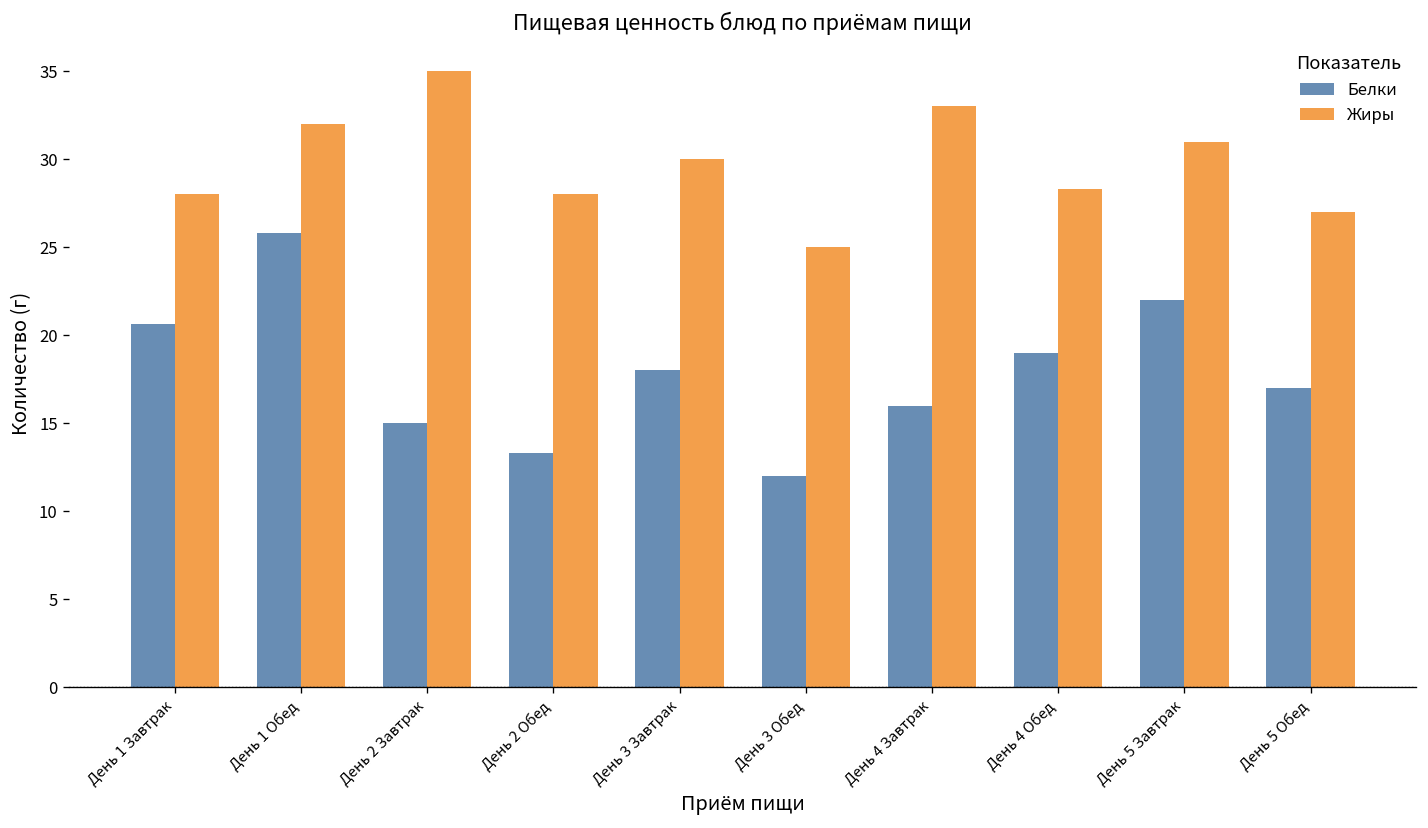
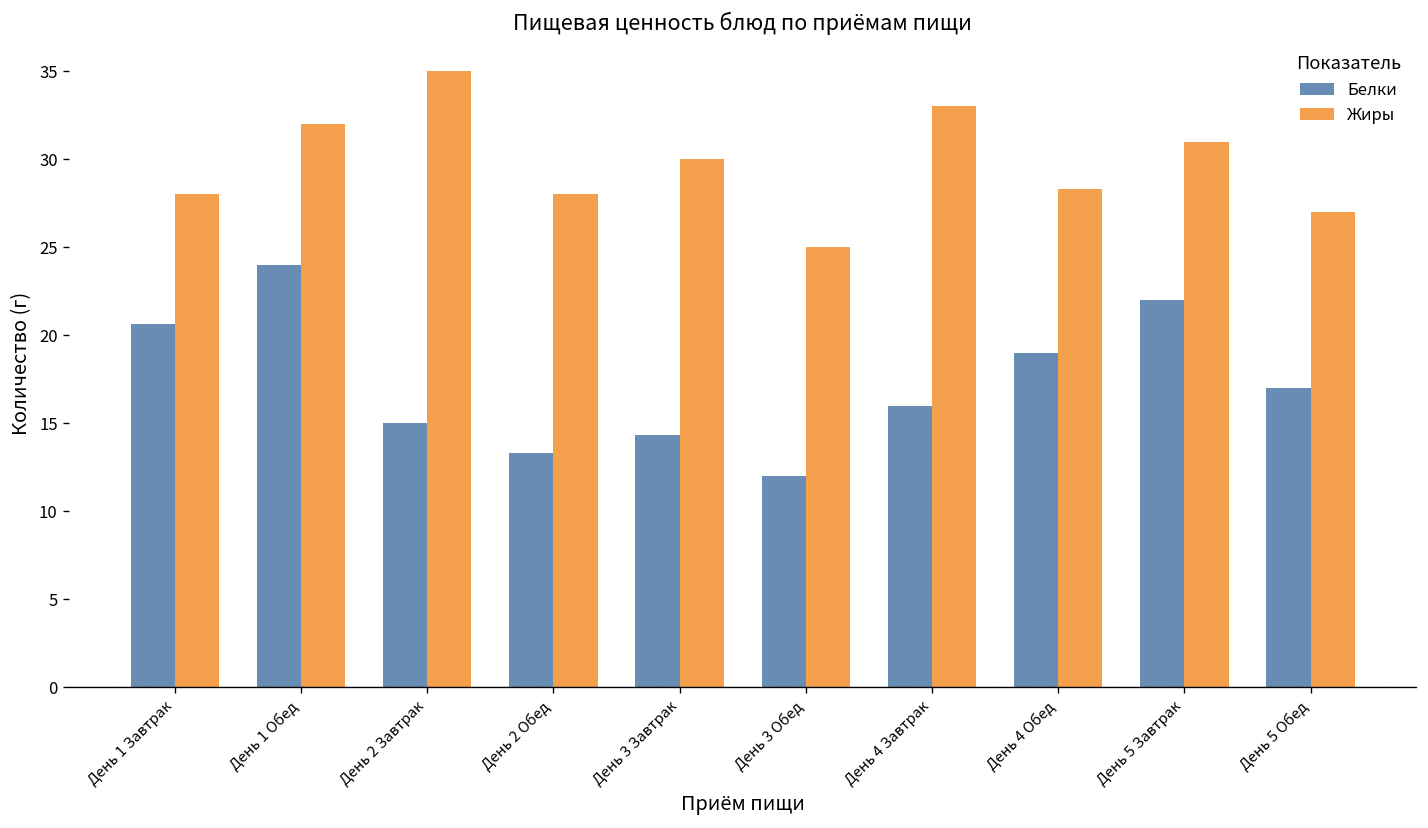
  {
    "Белки": {
      "День 1 Завтрак": 20.6,
-     "День 1 Обед": 25.8,
+     "День 1 Обед": 24.0,
      "День 2 Завтрак": 15.0,
      "День 2 Обед": 13.3,
-     "День 3 Завтрак": 18.0,
+     "День 3 Завтрак": 14.3,
      "День 3 Обед": 12.0,
      "День 4 Завтрак": 16.0,
      "День 4 Обед": 19.0,
      "День 5 Завтрак": 22.0,
      "День 5 Обед": 17.0
    },
    "Жиры": {
      "День 1 Завтрак": 28.0,
      "День 1 Обед": 32.0,
      "День 2 Завтрак": 35.0,
      "День 2 Обед": 28.0,
      "День 3 Завтрак": 30.0,
      "День 3 Обед": 25.0,
      "День 4 Завтрак": 33.0,
      "День 4 Обед": 28.3,
      "День 5 Завтрак": 31.0,
      "День 5 Обед": 27.0
    }
  }
